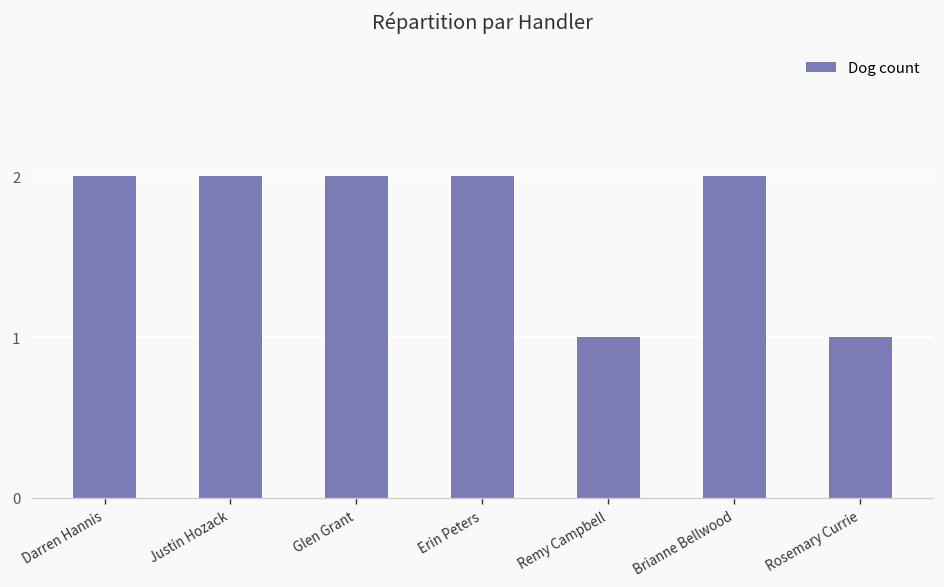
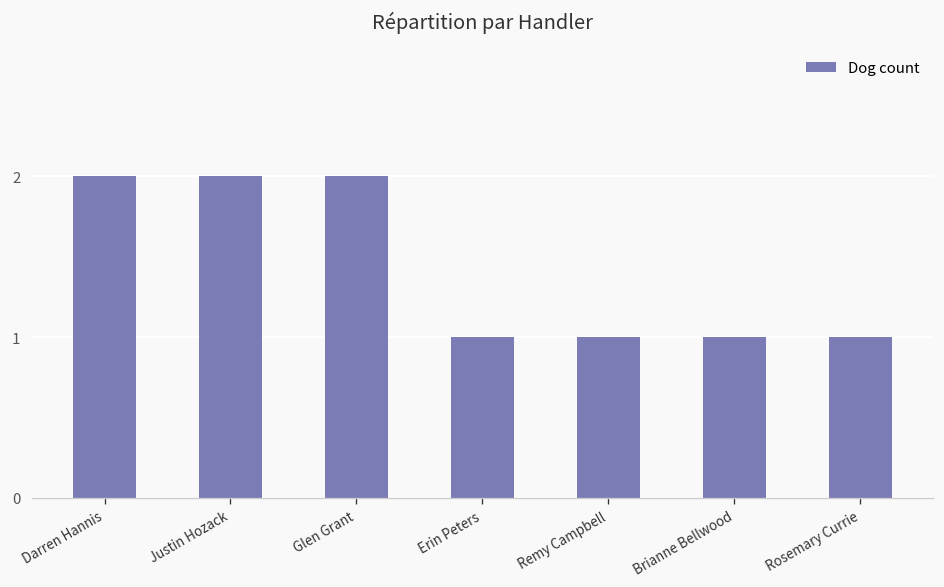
  {
    "Darren Hannis": 2,
    "Justin Hozack": 2,
    "Glen Grant": 2,
-   "Erin Peters": 2,
+   "Erin Peters": 1,
    "Remy Campbell": 1,
-   "Brianne Bellwood": 2,
+   "Brianne Bellwood": 1,
    "Rosemary Currie": 1
  }
